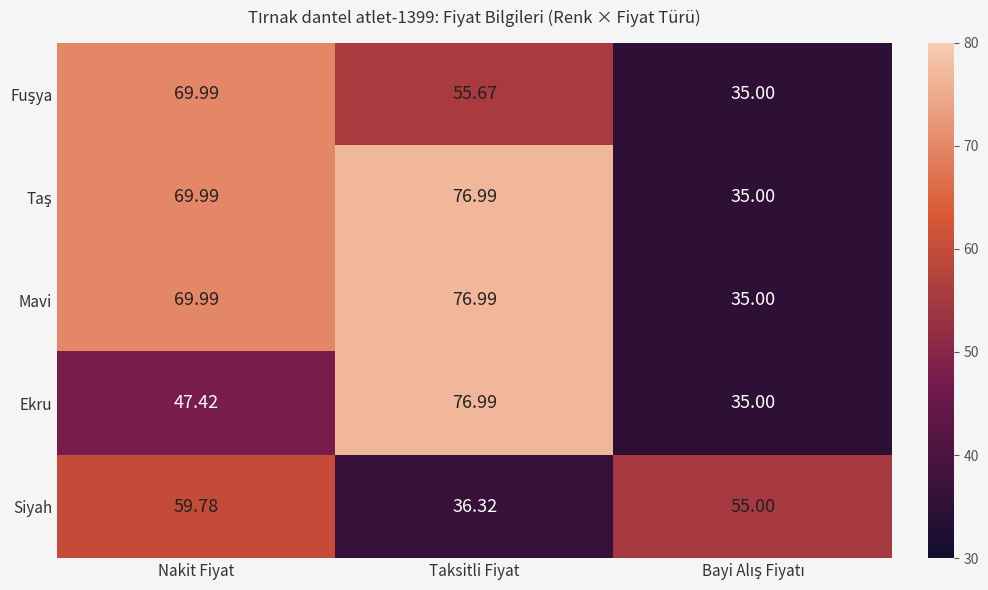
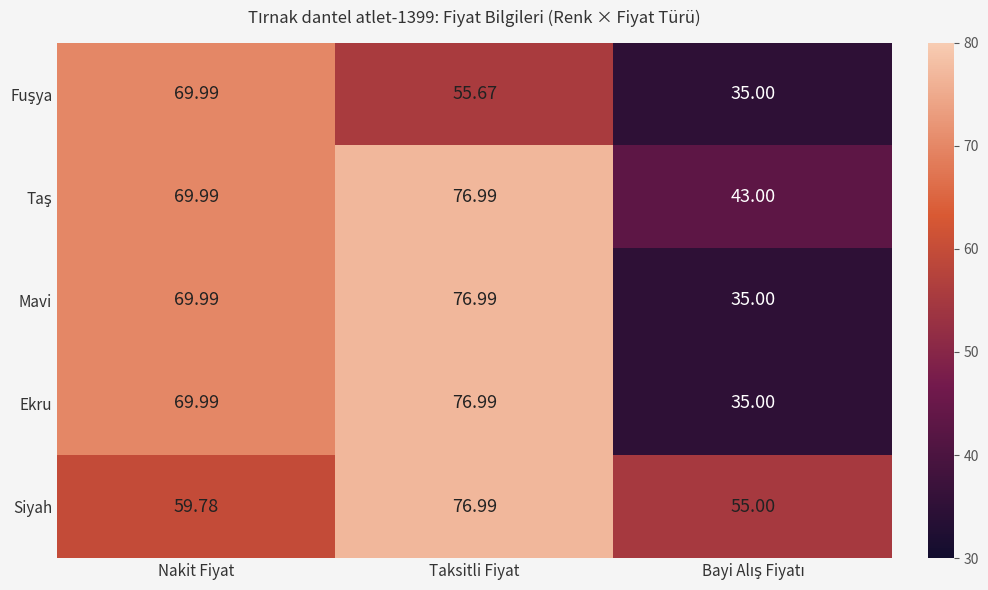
  {
    "Fuşya": {
      "Nakit Fiyat": 69.99,
      "Taksitli Fiyat": 55.67,
      "Bayi Alış Fiyatı": 35.00
    },
    "Taş": {
      "Nakit Fiyat": 69.99,
      "Taksitli Fiyat": 76.99,
-     "Bayi Alış Fiyatı": 35.00
+     "Bayi Alış Fiyatı": 43.00
    },
    "Mavi": {
      "Nakit Fiyat": 69.99,
      "Taksitli Fiyat": 76.99,
      "Bayi Alış Fiyatı": 35.00
    },
    "Ekru": {
-     "Nakit Fiyat": 47.42,
+     "Nakit Fiyat": 69.99,
      "Taksitli Fiyat": 76.99,
      "Bayi Alış Fiyatı": 35.00
    },
    "Siyah": {
      "Nakit Fiyat": 59.78,
-     "Taksitli Fiyat": 36.32,
+     "Taksitli Fiyat": 76.99,
      "Bayi Alış Fiyatı": 55.00
    }
  }
